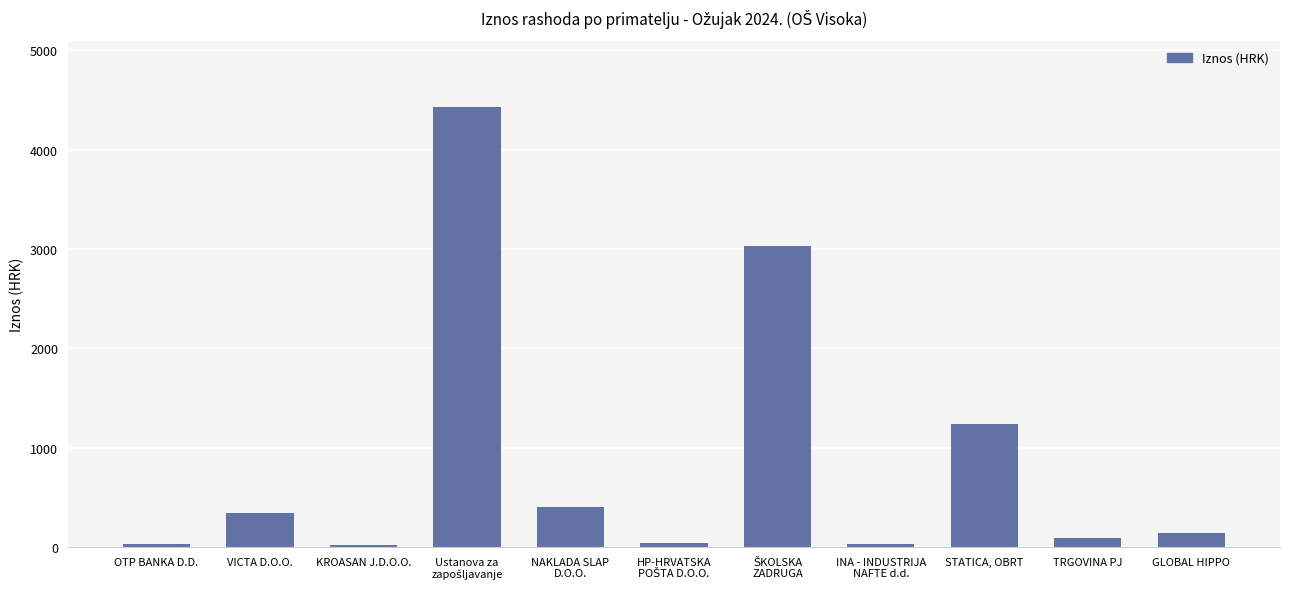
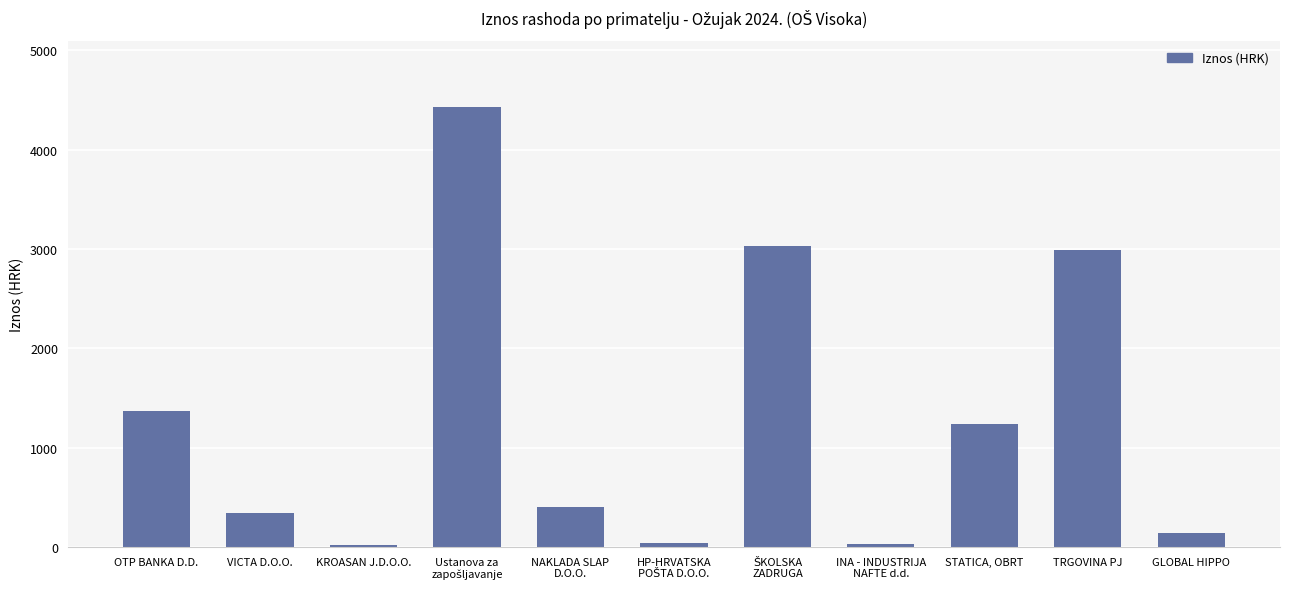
  {
-   "OTP BANKA D.D.": 0,
+   "OTP BANKA D.D.": 1400,
    "VICTA D.O.O.": 300,
    "Ustanova za zapošljavanje": 4400,
    "NAKLADA SLAP D.O.O.": 400,
    "HP-HRVATSKA POŠTA D.O.O.": 0,
    "ŠKOLSKA ZADRUGA": 3000,
    "INA - INDUSTRIJA NAFTE d.d.": 0,
    "STATICA, OBRT": 1200,
-   "TRGOVINA PJ": 100,
+   "TRGOVINA PJ": 3000,
    "GLOBAL HIPPO": 100
  }
